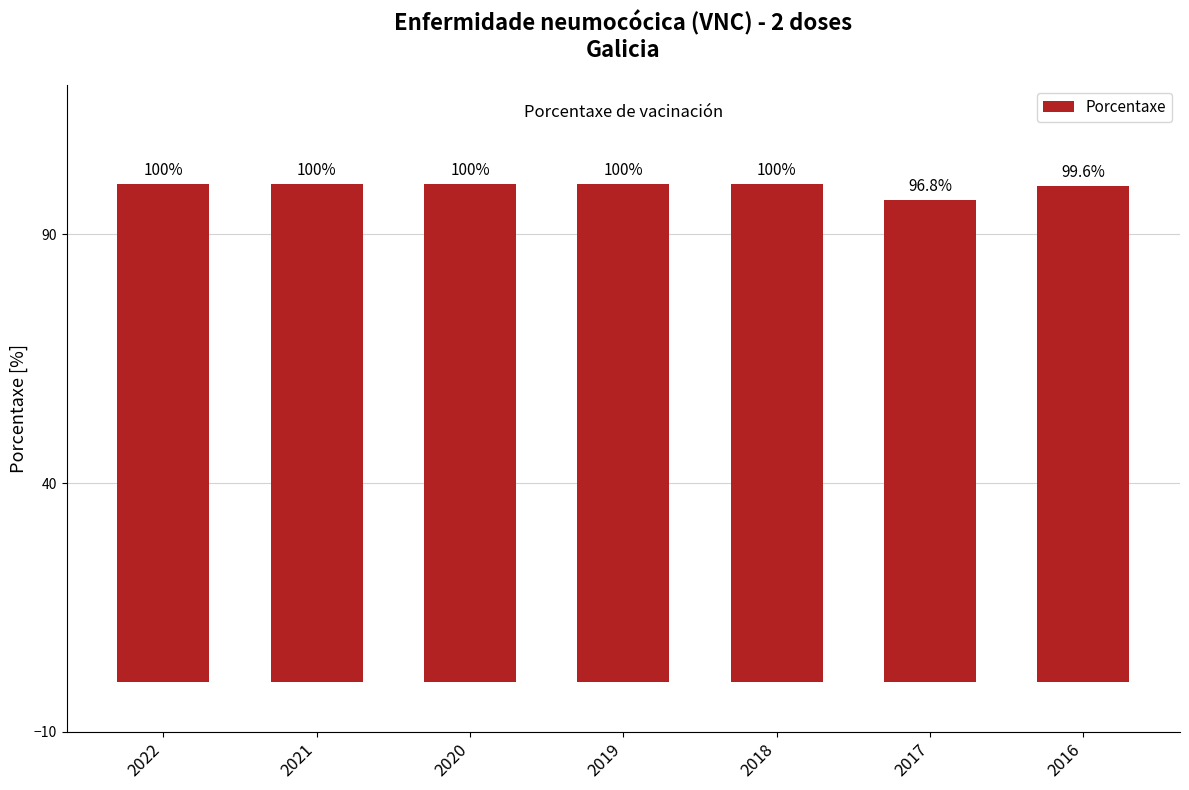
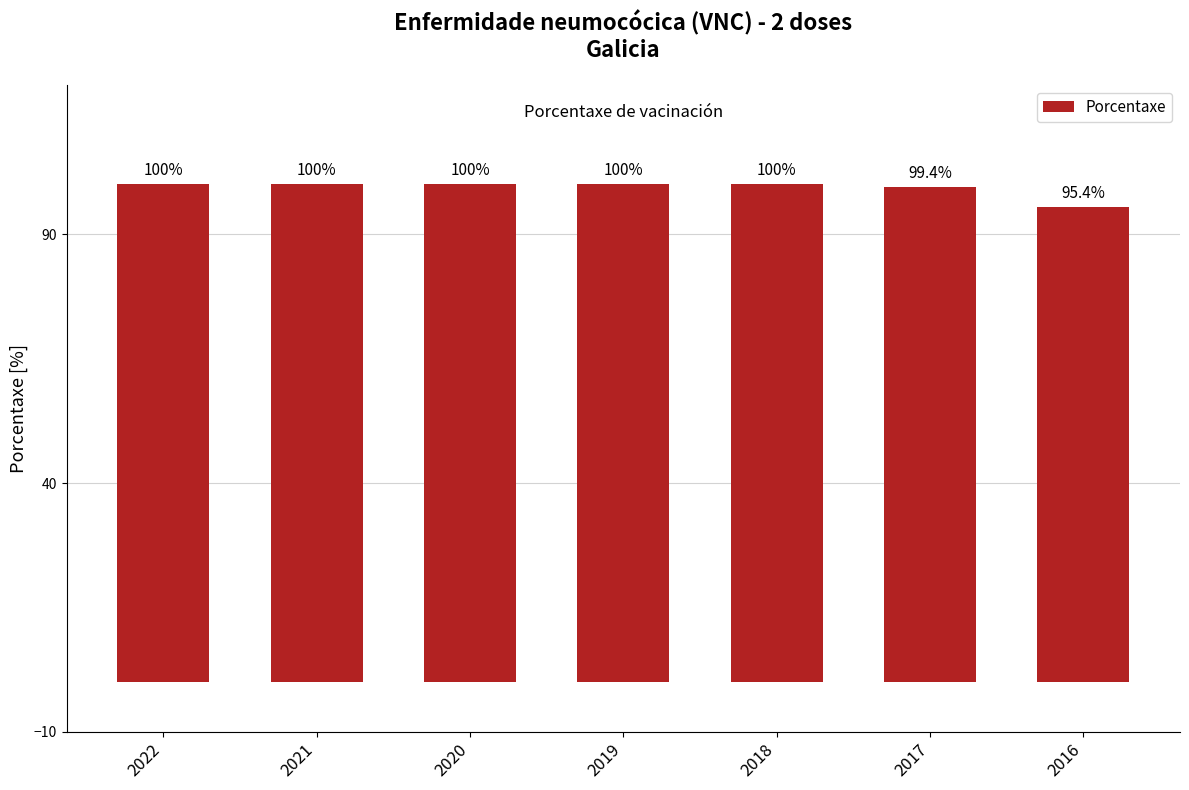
  {
    "2022": "100%",
    "2021": "100%",
    "2020": "100%",
    "2019": "100%",
    "2018": "100%",
-   "2017": "96.8%",
-   "2016": "99.6%"
+   "2017": "99.4%",
+   "2016": "95.4%"
  }
